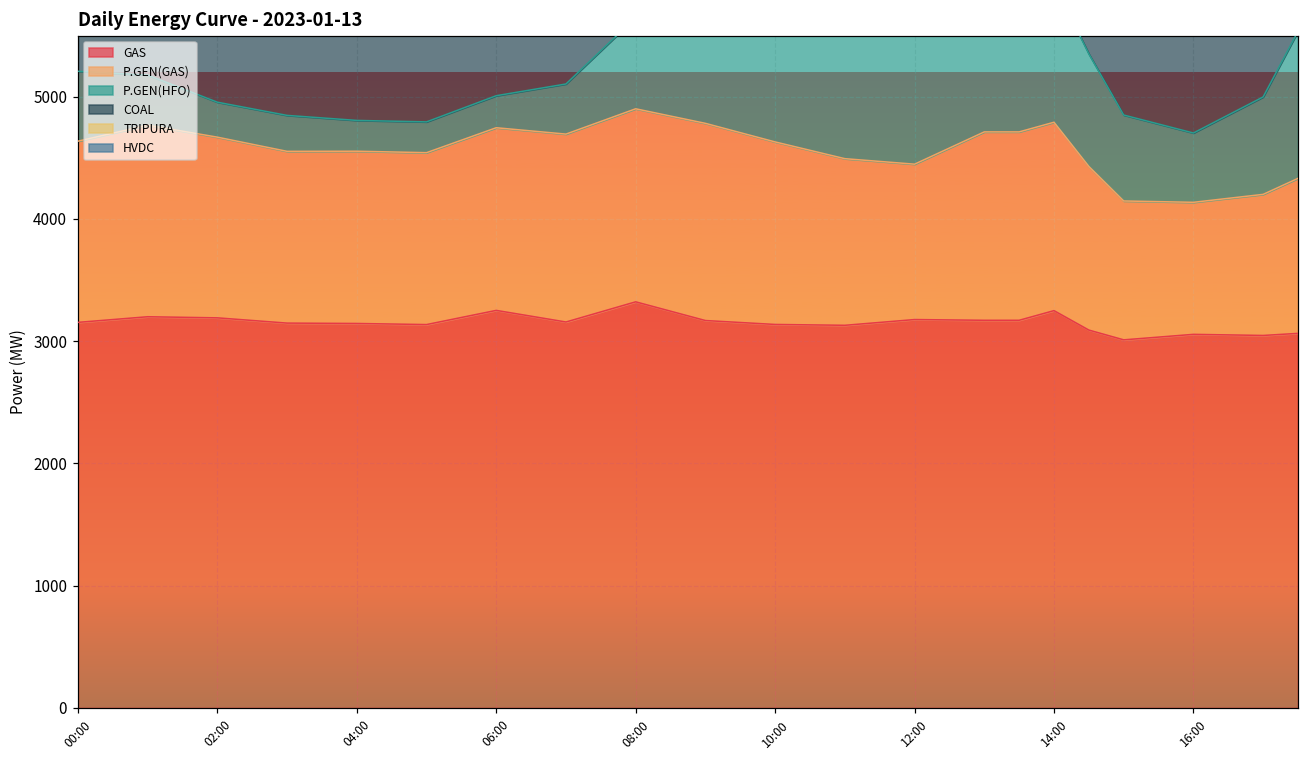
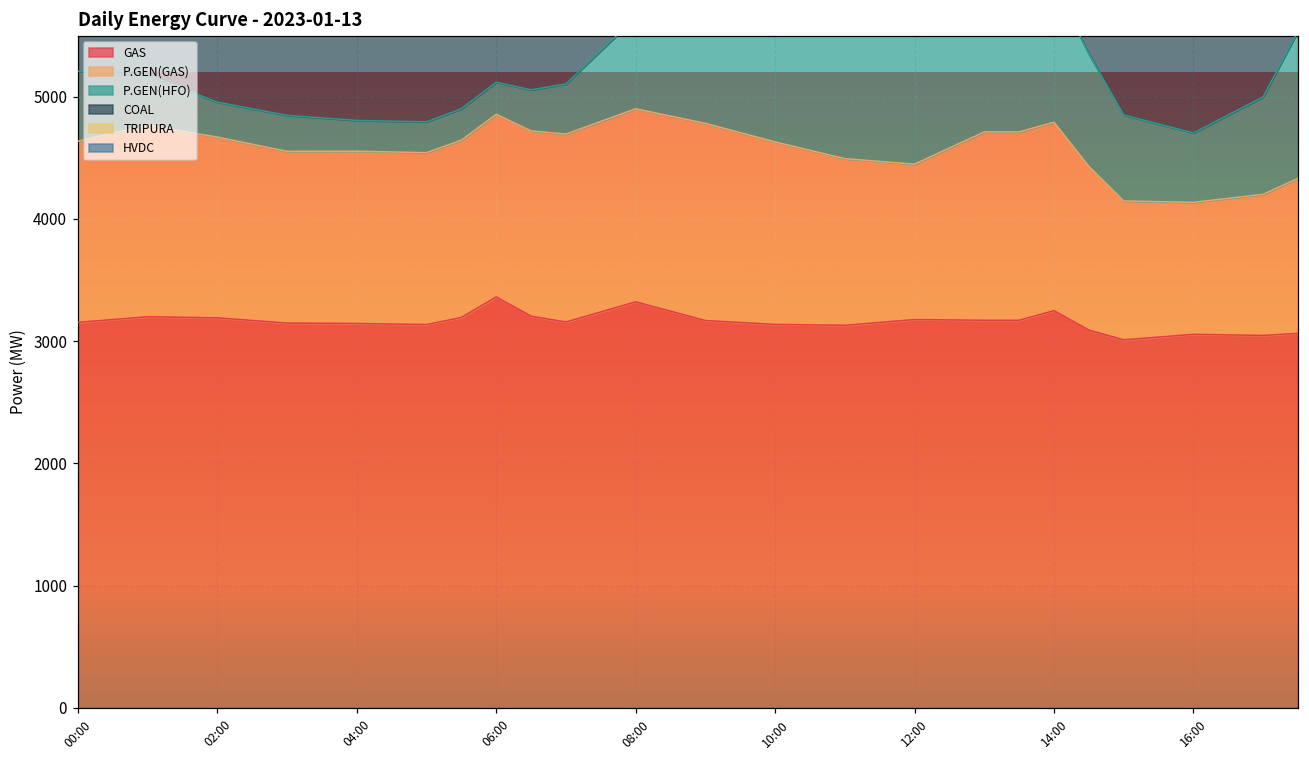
  {
    "GAS": {
      "00:00": 3150,
      "02:00": 3190,
      "04:00": 3150,
-     "06:00": 3250,
+     "06:00": 3360,
      "08:00": 3320,
      "10:00": 3140,
      "12:00": 3180,
      "14:00": 3250,
      "16:00": 3060
    }
  }
